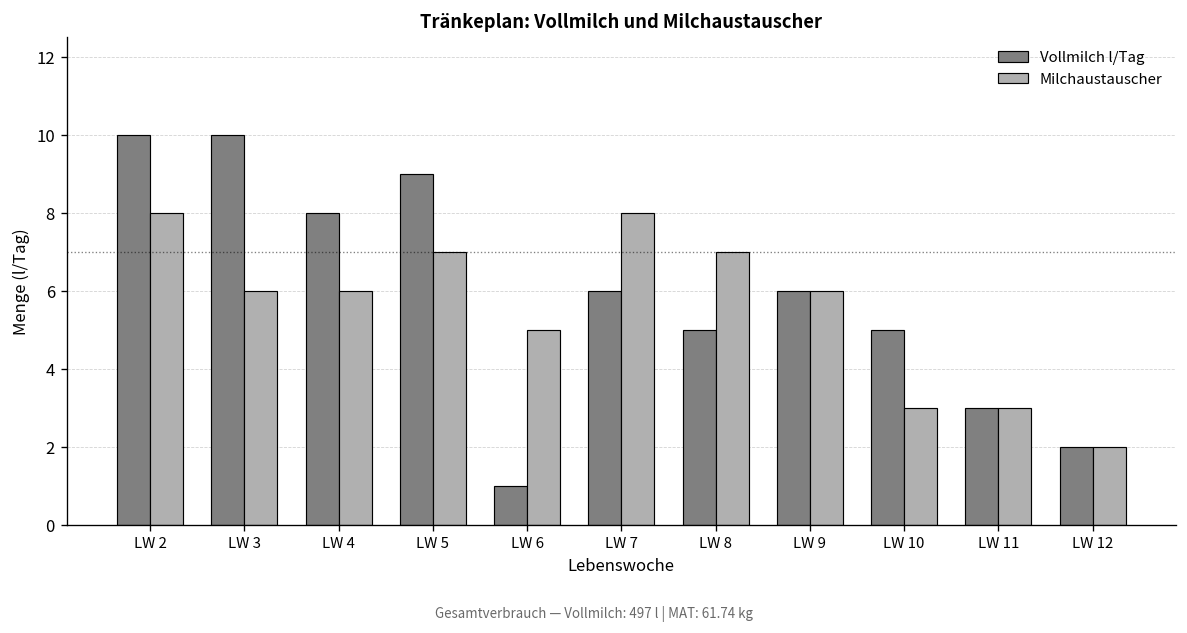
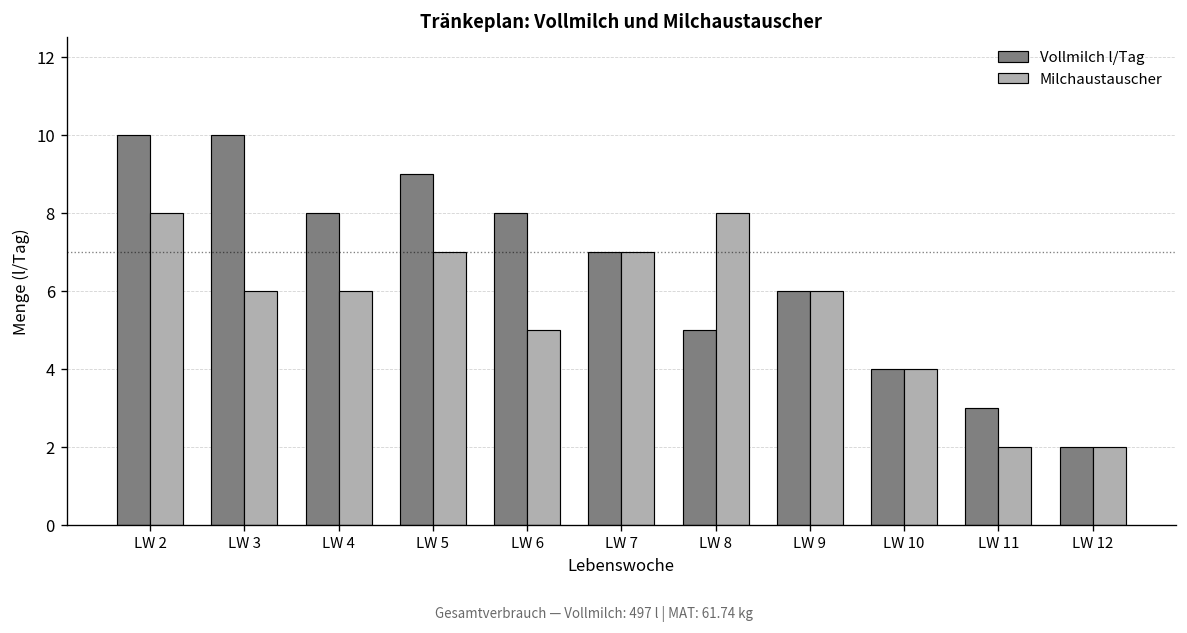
  {
    "Vollmilch l/Tag": {
      "LW 2": 10,
      "LW 3": 10,
      "LW 4": 8,
      "LW 5": 9,
-     "LW 6": 1,
-     "LW 7": 6,
+     "LW 6": 8,
+     "LW 7": 7,
      "LW 8": 5,
      "LW 9": 6,
-     "LW 10": 5,
+     "LW 10": 4,
      "LW 11": 3,
      "LW 12": 2
    },
    "Milchaustauscher": {
      "LW 2": 8,
      "LW 3": 6,
      "LW 4": 6,
      "LW 5": 7,
      "LW 6": 5,
-     "LW 7": 8,
-     "LW 8": 7,
+     "LW 7": 7,
+     "LW 8": 8,
      "LW 9": 6,
-     "LW 10": 3,
-     "LW 11": 3,
+     "LW 10": 4,
+     "LW 11": 2,
      "LW 12": 2
    }
  }
